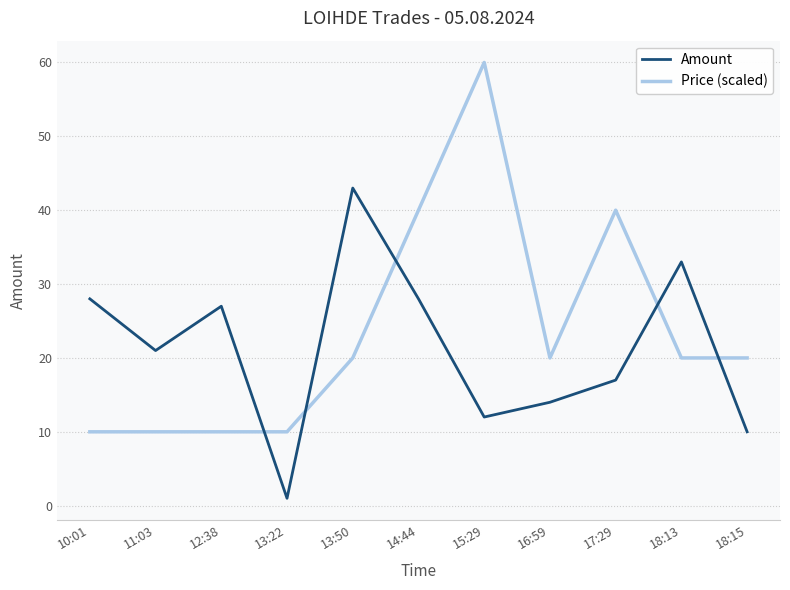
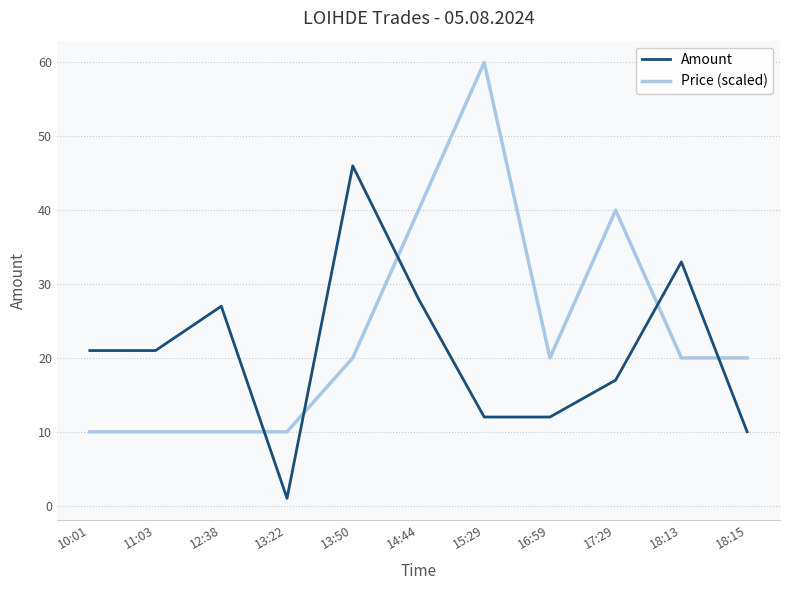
  {
    "Amount": {
-     "10:01": 28,
+     "10:01": 21,
      "11:03": 21,
      "12:38": 27,
      "13:22": 1,
-     "13:50": 43,
+     "13:50": 46,
      "14:44": 28,
      "15:29": 12,
-     "16:59": 14,
+     "16:59": 12,
      "17:29": 17,
      "18:13": 33,
      "18:15": 10
    },
    "Price (scaled)": {
      "10:01": 10,
      "11:03": 10,
      "12:38": 10,
      "13:22": 10,
      "13:50": 20,
      "14:44": 40,
      "15:29": 60,
      "16:59": 20,
      "17:29": 40,
      "18:13": 20,
      "18:15": 20
    }
  }
